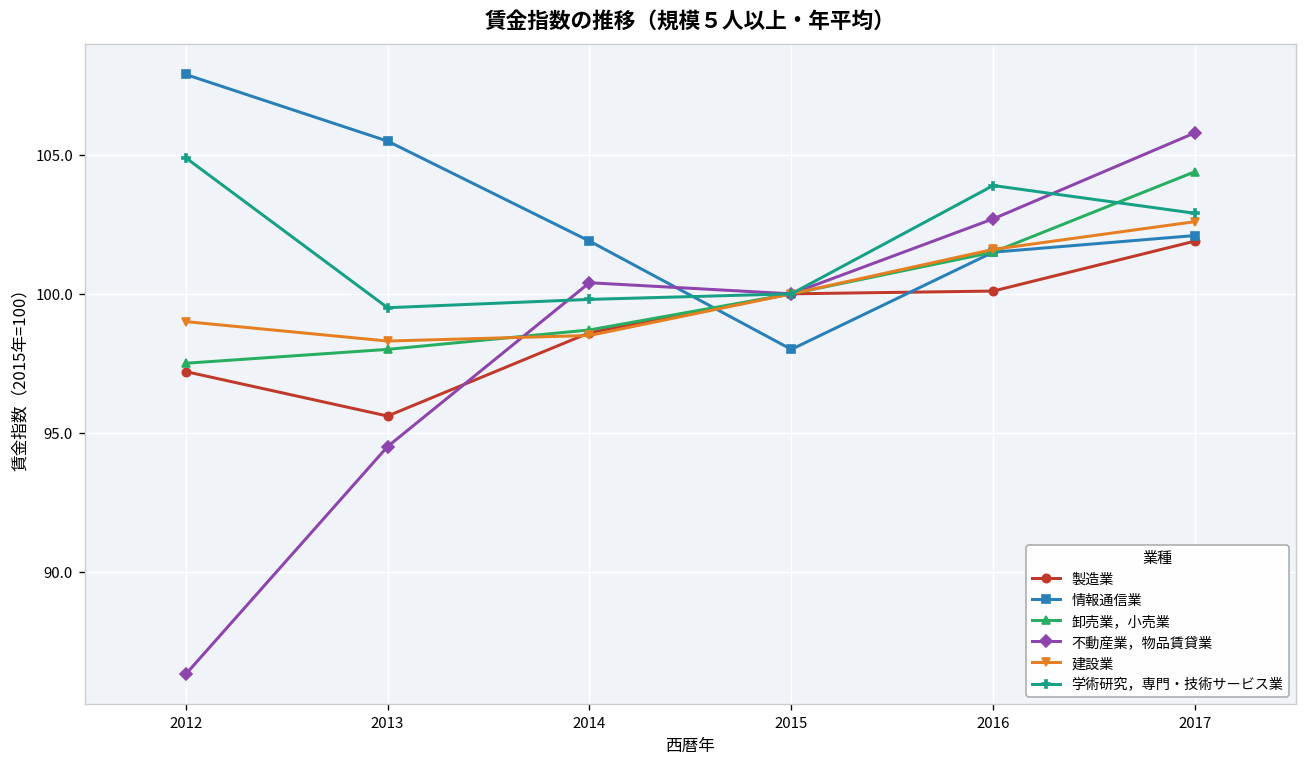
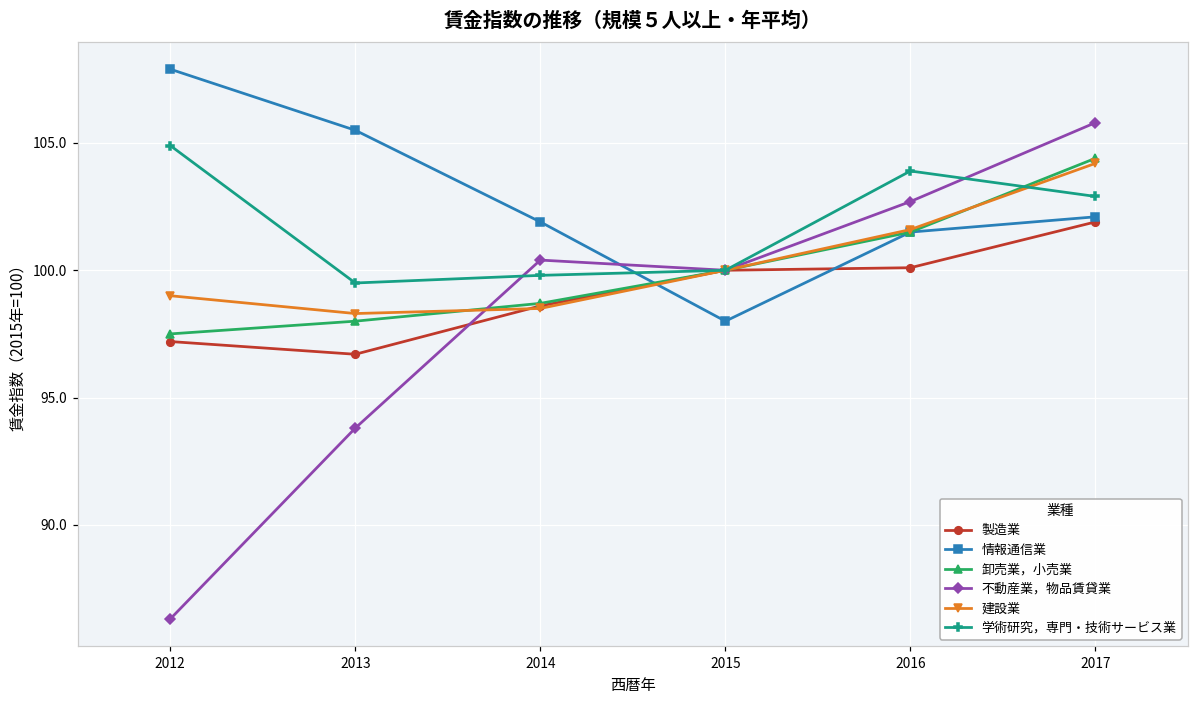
  {
    "製造業": {
      "2012": 97.2,
-     "2013": 95.6,
+     "2013": 96.7,
      "2016": 100.1,
      "2017": 101.9
    },
    "情報通信業": {
      "2012": 107.9,
      "2013": 105.5,
      "2014": 101.9,
      "2015": 98.0,
      "2017": 102.1
    },
    "不動産業，物品賃貸業": {
      "2012": 86.3,
-     "2013": 94.5,
+     "2013": 93.8,
      "2014": 100.4,
      "2016": 102.7,
      "2017": 105.8
    },
    "建設業": {
      "2012": 99.0,
      "2013": 98.3,
-     "2017": 102.6
+     "2017": 104.2
    }
  }
